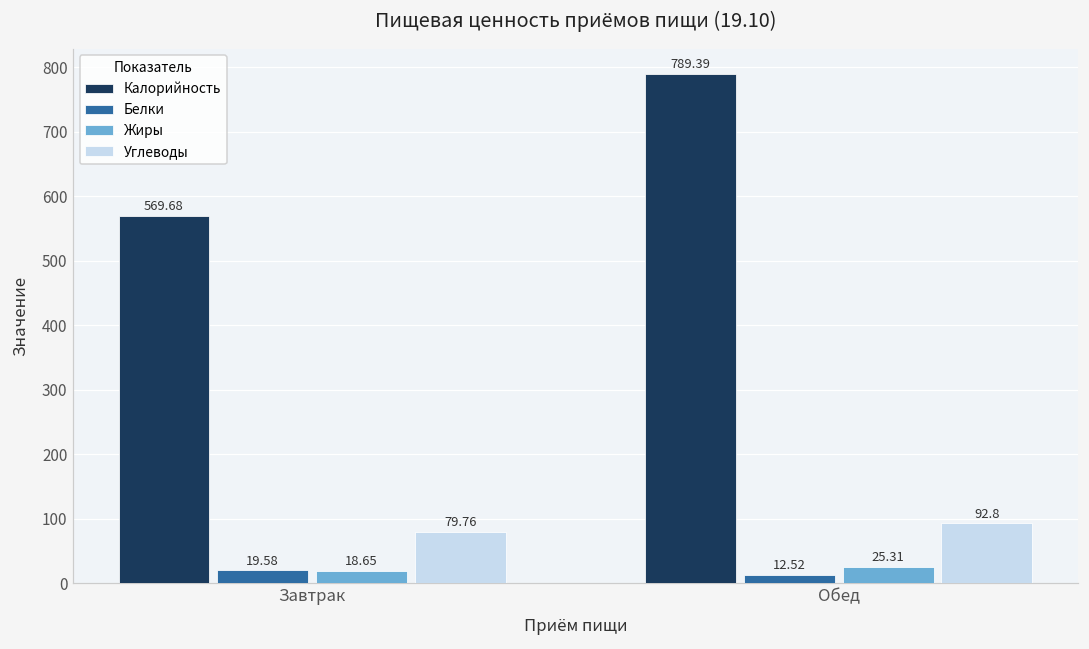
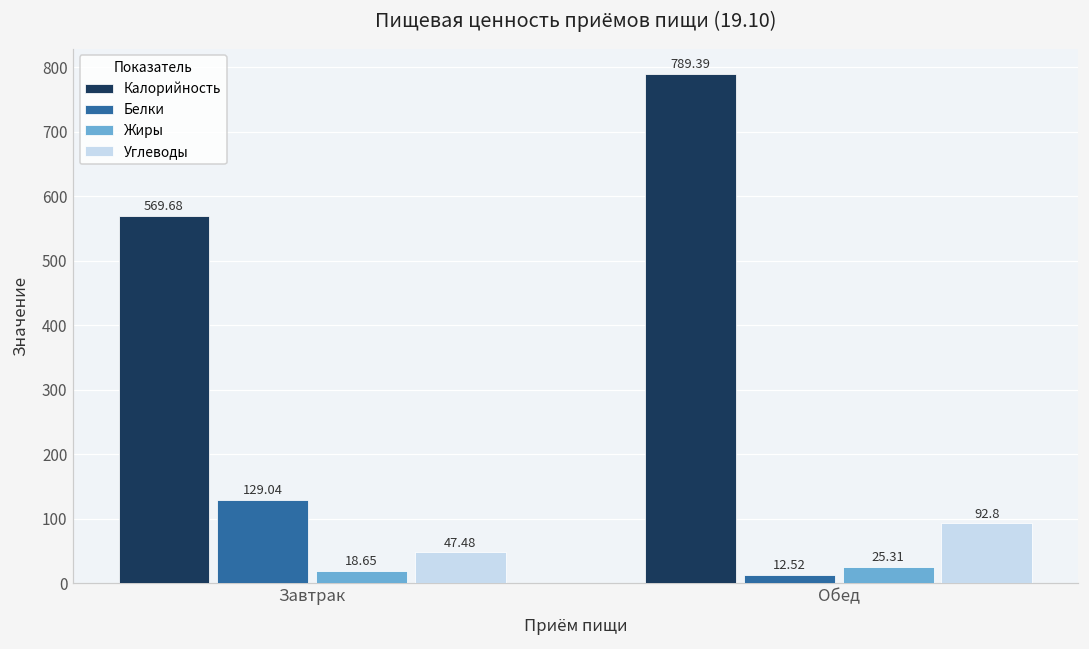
  {
    "Калорийность": {
      "Завтрак": 569.68,
      "Обед": 789.39
    },
    "Белки": {
-     "Завтрак": 19.58,
+     "Завтрак": 129.04,
      "Обед": 12.52
    },
    "Жиры": {
      "Завтрак": 18.65,
      "Обед": 25.31
    },
    "Углеводы": {
-     "Завтрак": 79.76,
+     "Завтрак": 47.48,
      "Обед": 92.8
    }
  }
